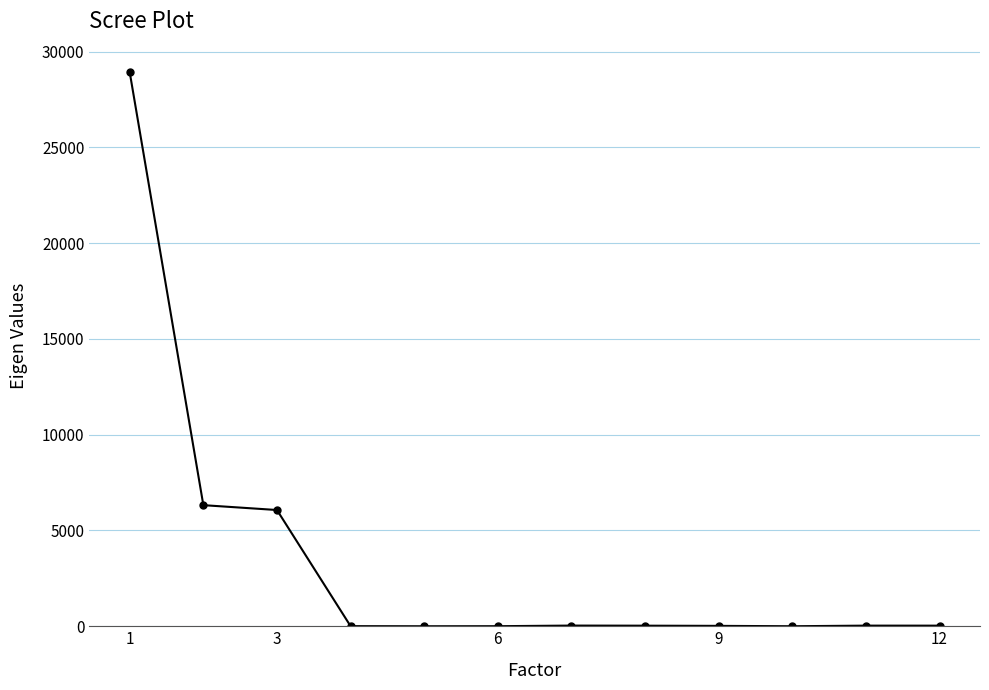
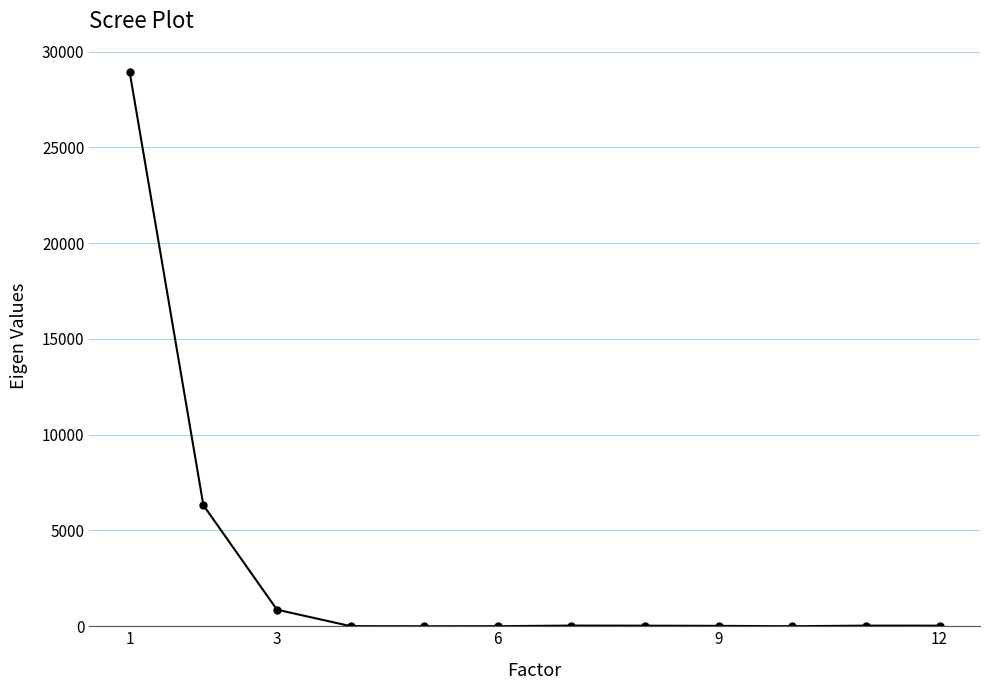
  {
    "1": 28900,
-   "3": 6100,
+   "3": 900,
    "6": 0,
    "9": 0,
    "12": 0
  }
